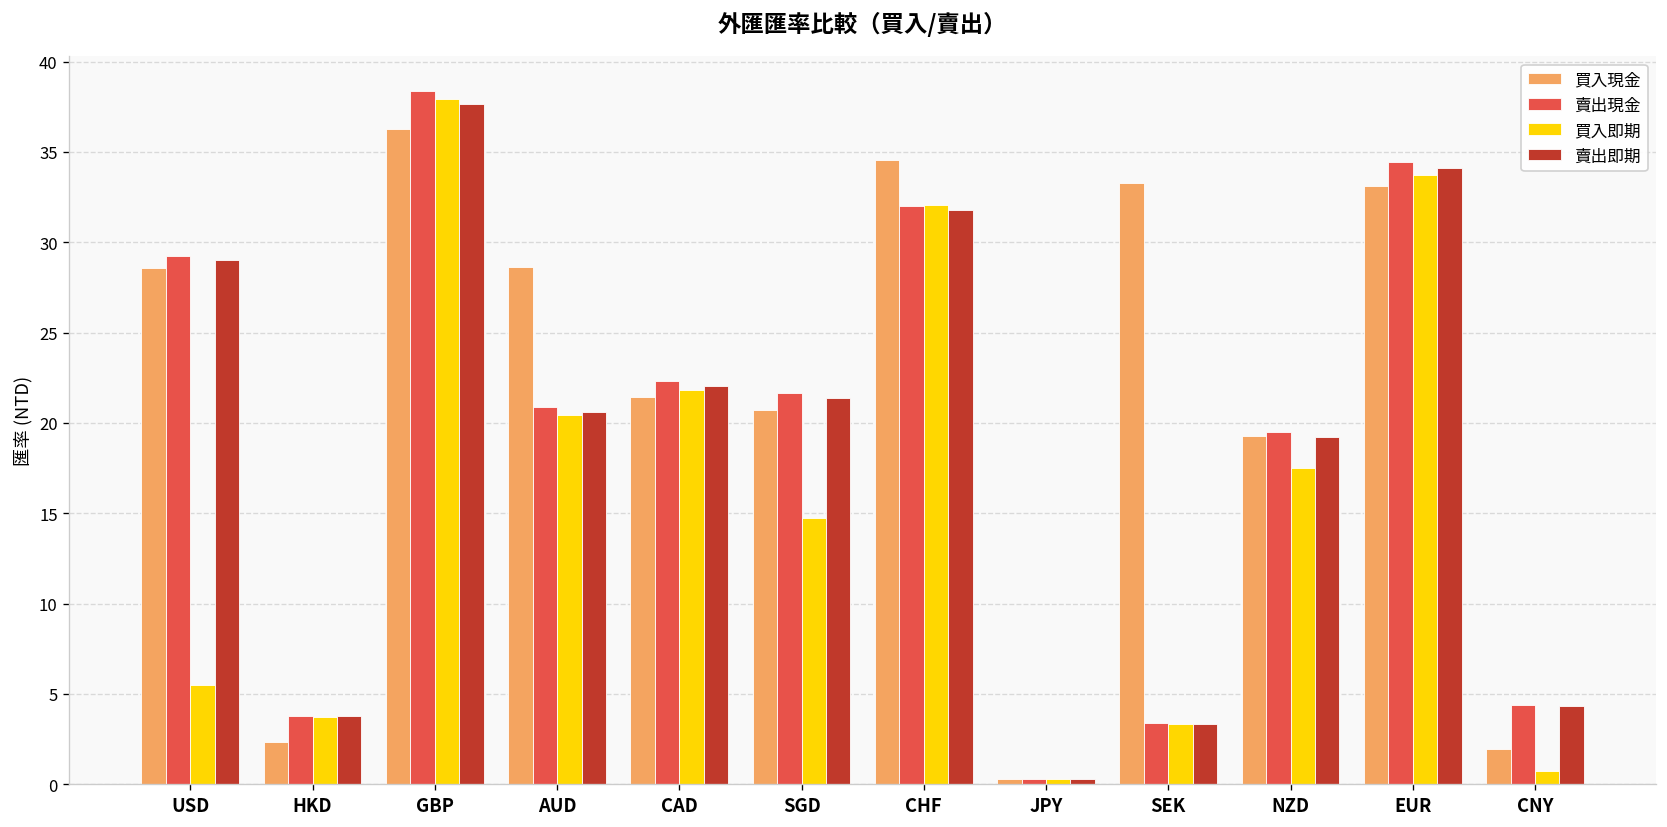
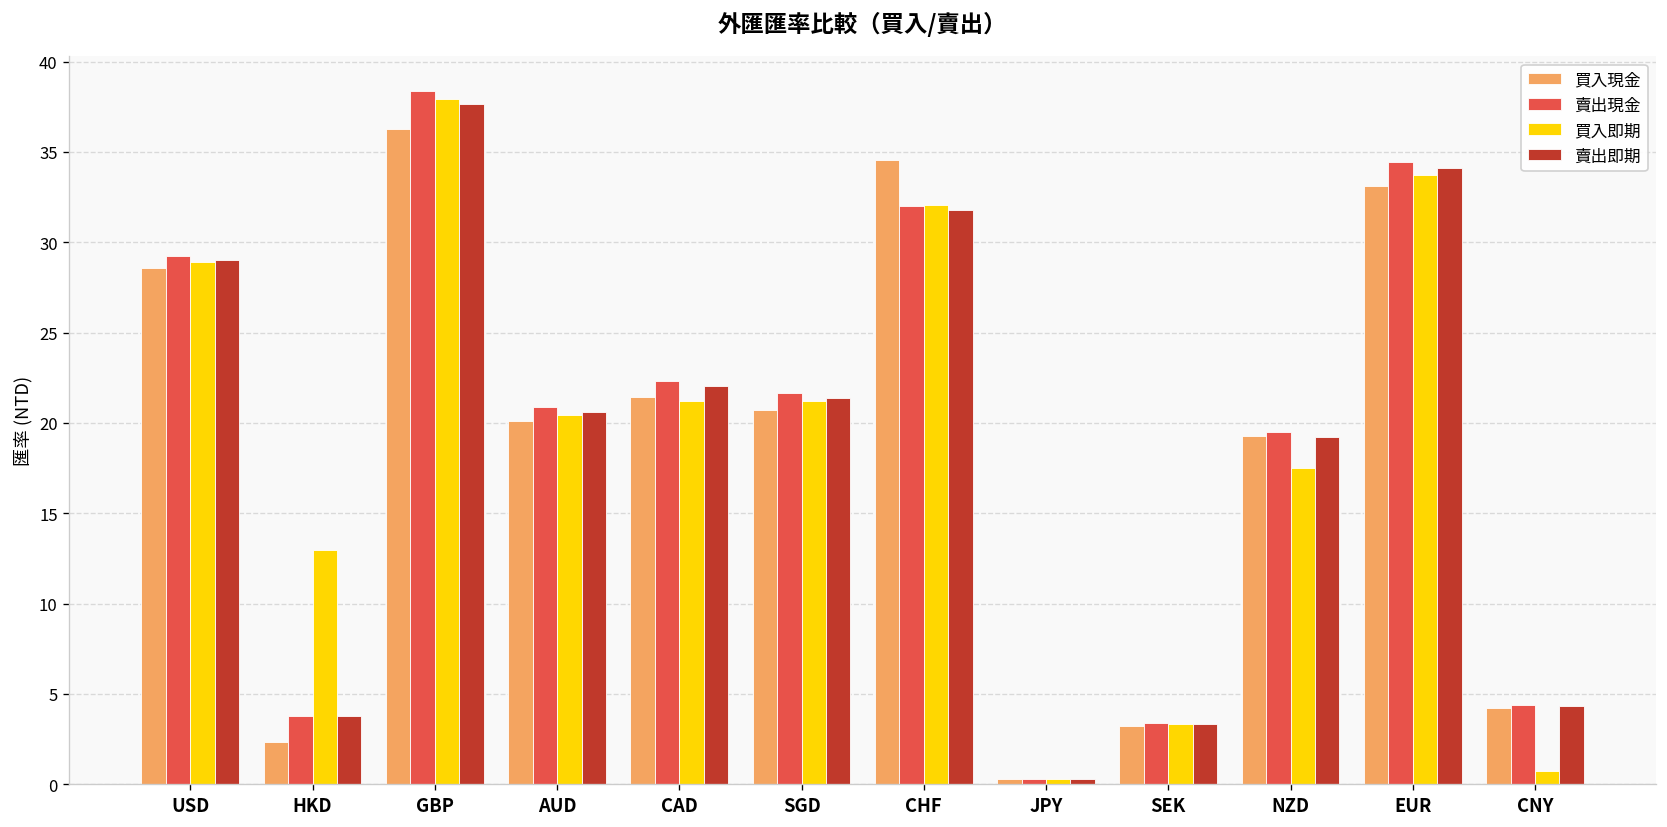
  {
    "買入現金": {
      "USD": 28.6,
      "HKD": 2.3,
      "GBP": 36.3,
-     "AUD": 28.6,
+     "AUD": 20.1,
      "CAD": 21.4,
      "SGD": 20.7,
      "CHF": 34.6,
      "JPY": 0.3,
-     "SEK": 33.3,
+     "SEK": 3.2,
      "NZD": 19.3,
      "EUR": 33.1,
-     "CNY": 2.0
+     "CNY": 4.2
    },
    "買入即期": {
-     "USD": 5.5,
-     "HKD": 3.7,
+     "USD": 28.9,
+     "HKD": 13.0,
      "GBP": 37.9,
      "AUD": 20.4,
-     "CAD": 21.8,
-     "SGD": 14.7,
+     "CAD": 21.2,
+     "SGD": 21.2,
      "CHF": 32.1,
      "JPY": 0.3,
      "SEK": 3.3,
      "NZD": 17.5,
      "EUR": 33.7,
      "CNY": 0.7
    }
  }
